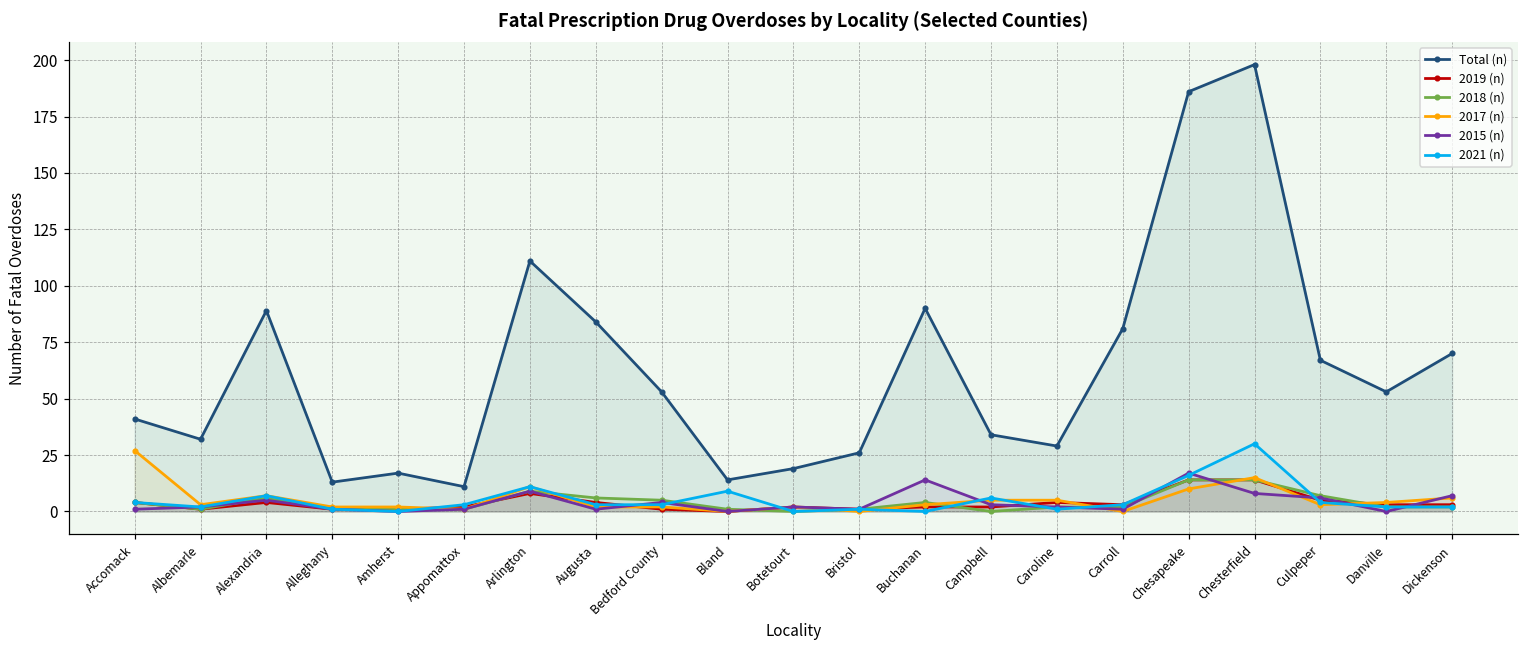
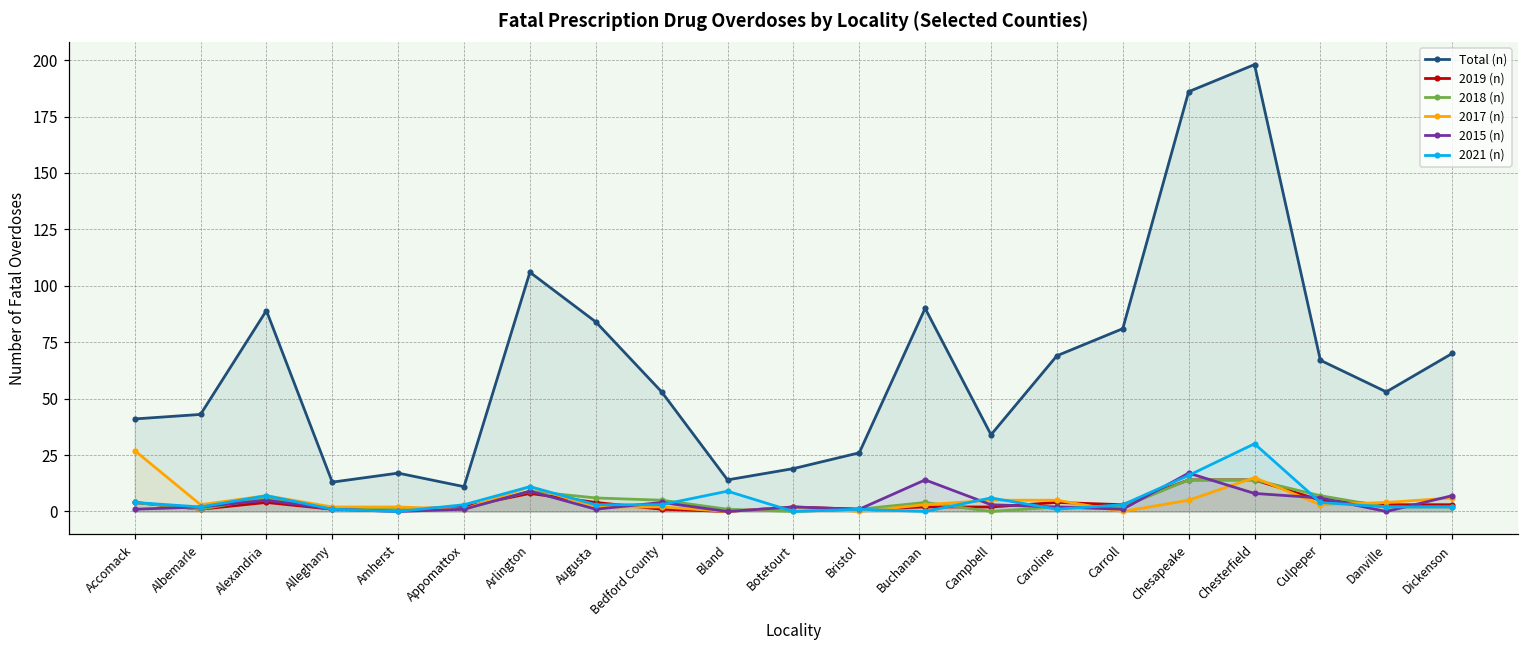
  {
    "Total (n)": {
      "Accomack": 41,
-     "Albemarle": 32,
+     "Albemarle": 43,
      "Alexandria": 89,
      "Alleghany": 13,
      "Amherst": 17,
      "Appomattox": 11,
-     "Arlington": 111,
+     "Arlington": 106,
      "Augusta": 84,
      "Bedford County": 53,
      "Bland": 14,
      "Botetourt": 19,
      "Bristol": 26,
      "Buchanan": 90,
      "Campbell": 34,
-     "Caroline": 29,
+     "Caroline": 69,
      "Carroll": 81,
      "Chesapeake": 186,
      "Chesterfield": 198,
      "Culpeper": 67,
      "Danville": 53,
      "Dickenson": 70
    },
    "2018 (n)": {
      "Augusta": 6,
      "Campbell": 0
    },
    "2017 (n)": {
      "Accomack": 27,
-     "Chesapeake": 10
+     "Chesapeake": 5
    },
    "2015 (n)": {
      "Accomack": 1,
      "Buchanan": 14,
      "Chesterfield": 8,
      "Danville": 0
    },
    "2021 (n)": {
      "Bland": 9,
      "Buchanan": 0,
      "Chesterfield": 30
    }
  }
